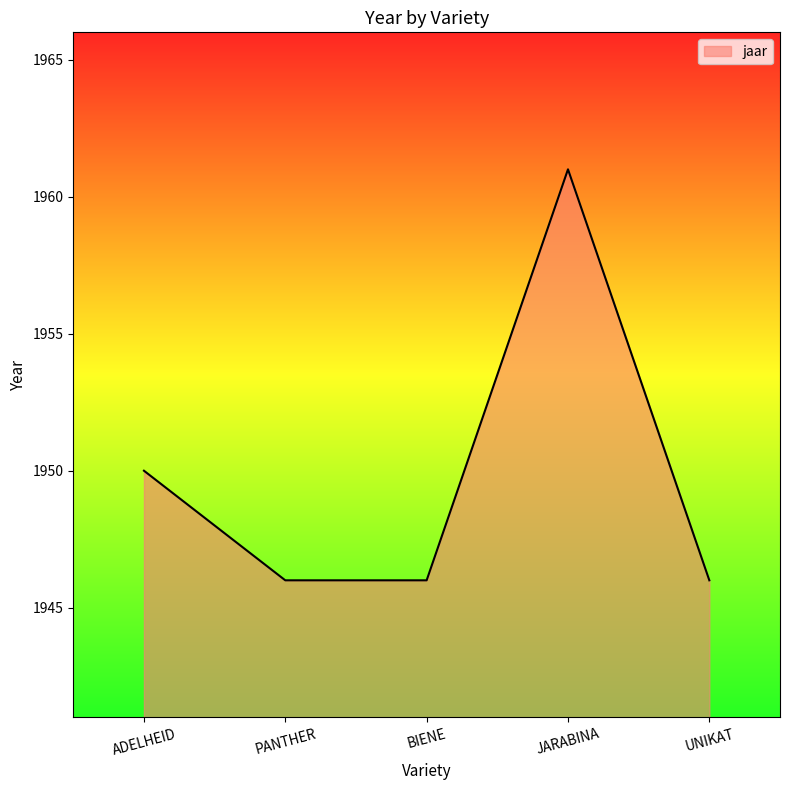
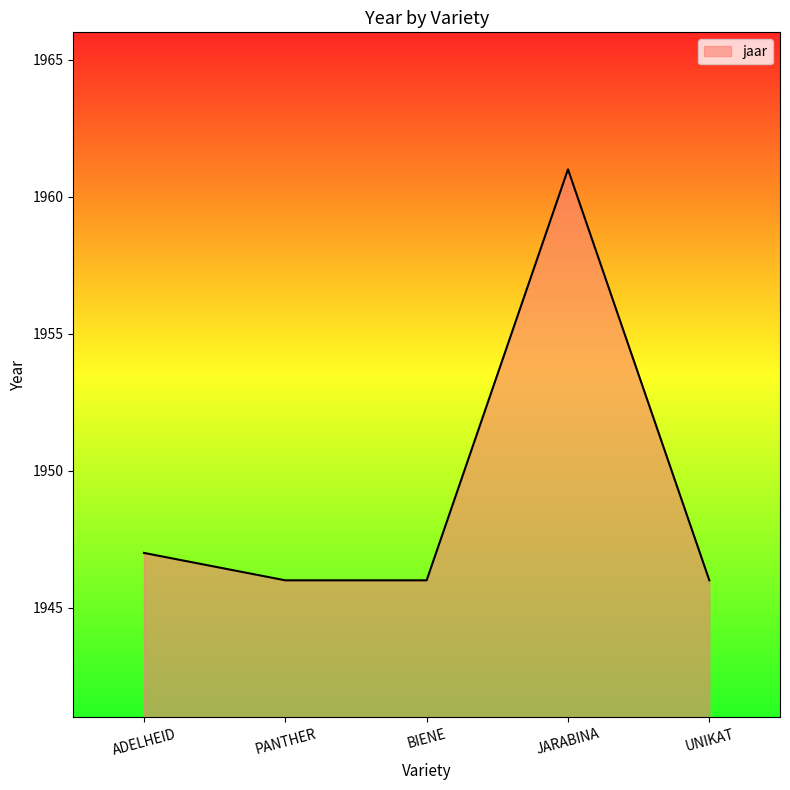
  {
-   "ADELHEID": 1950,
+   "ADELHEID": 1947,
    "PANTHER": 1946,
    "BIENE": 1946,
    "JARABINA": 1961,
    "UNIKAT": 1946
  }
